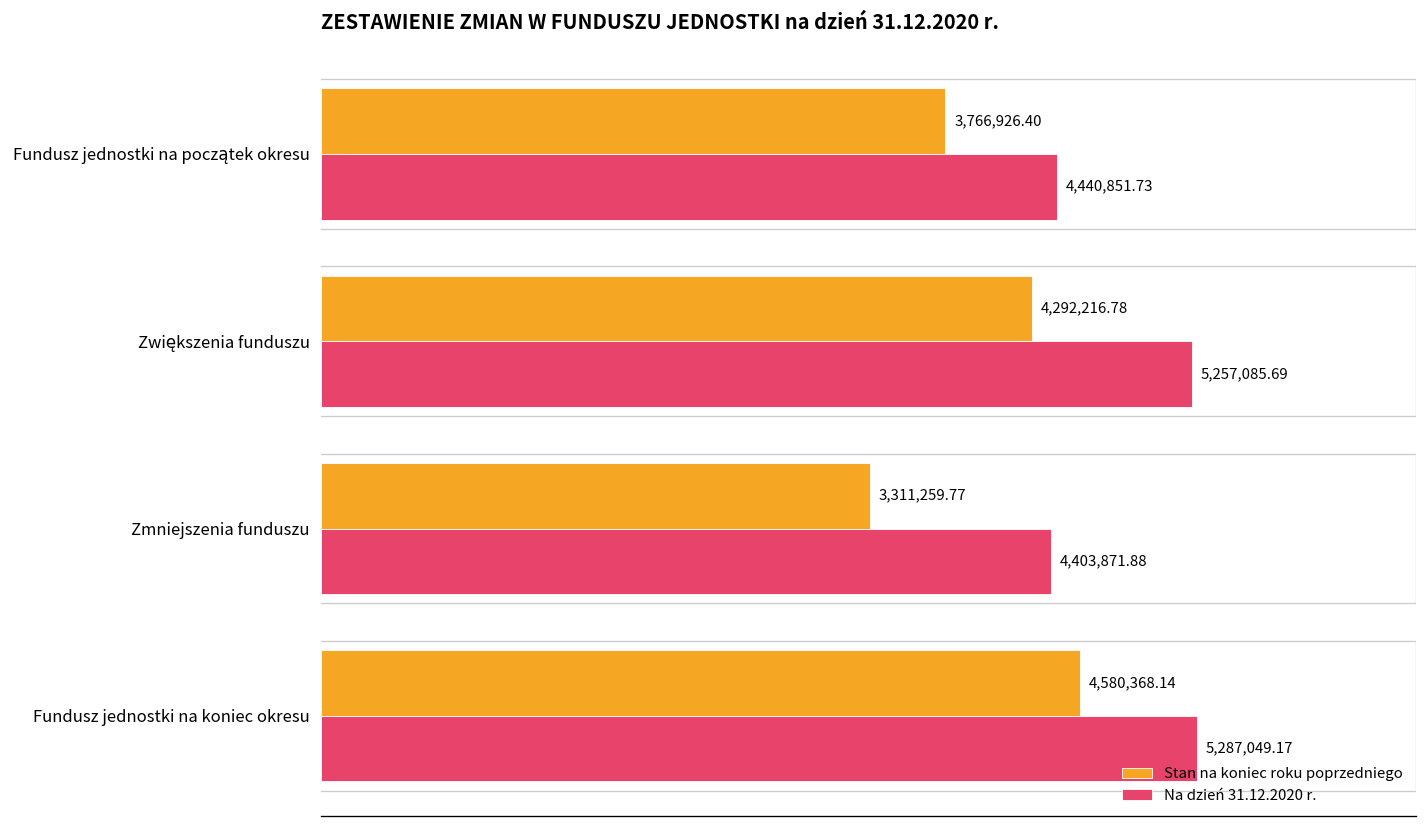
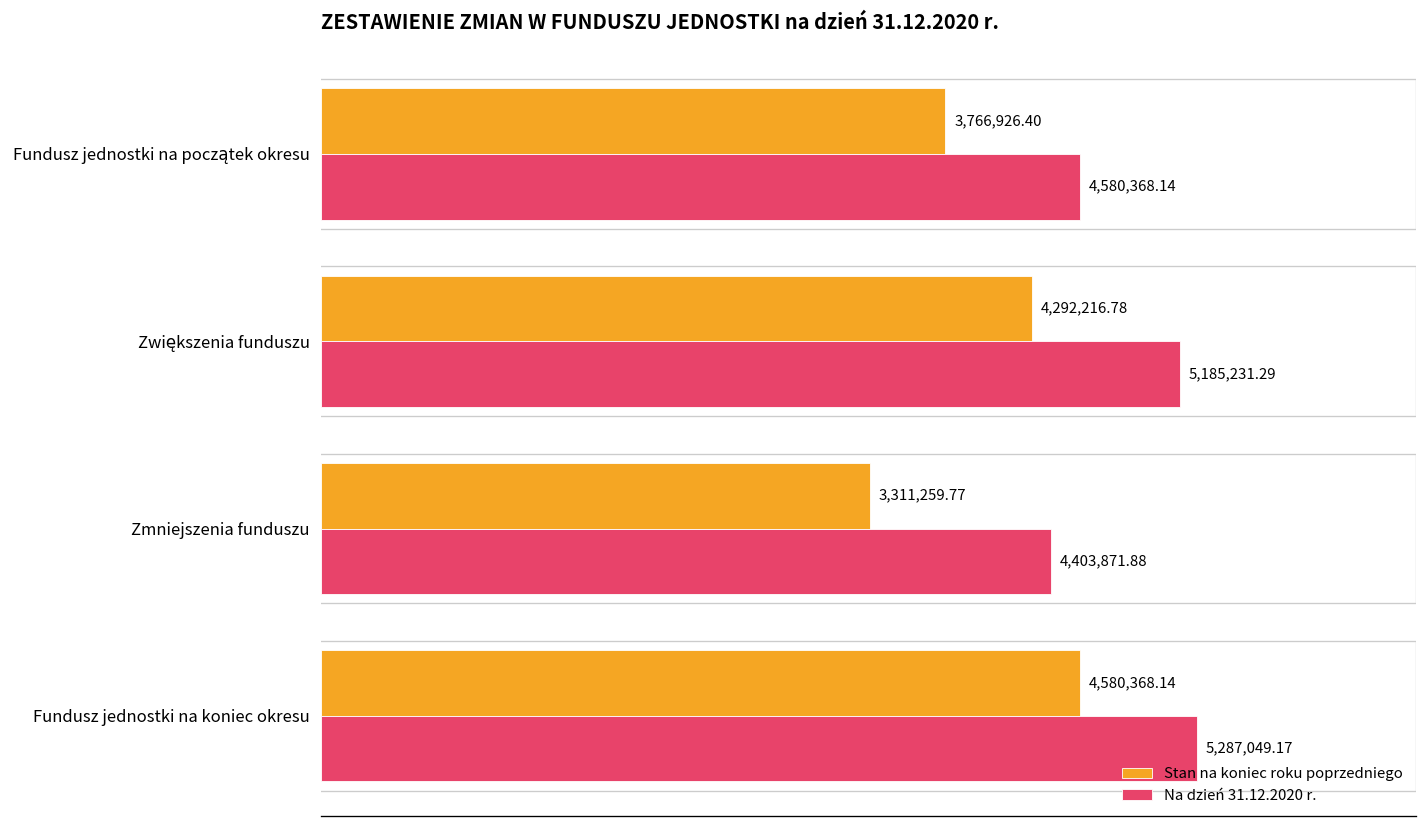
  {
    "Stan na koniec roku poprzedniego": {
      "Fundusz jednostki na początek okresu": "3,766,926.40",
      "Zwiększenia funduszu": "4,292,216.78",
      "Zmniejszenia funduszu": "3,311,259.77",
      "Fundusz jednostki na koniec okresu": "4,580,368.14"
    },
    "Na dzień 31.12.2020 r.": {
-     "Fundusz jednostki na początek okresu": "4,440,851.73",
-     "Zwiększenia funduszu": "5,257,085.69",
+     "Fundusz jednostki na początek okresu": "4,580,368.14",
+     "Zwiększenia funduszu": "5,185,231.29",
      "Zmniejszenia funduszu": "4,403,871.88",
      "Fundusz jednostki na koniec okresu": "5,287,049.17"
    }
  }
